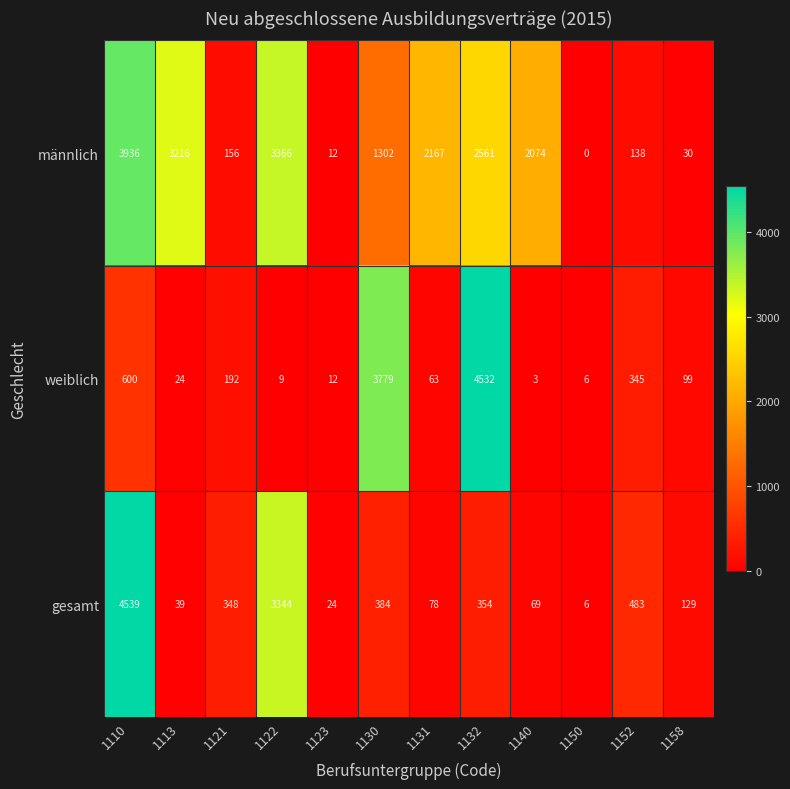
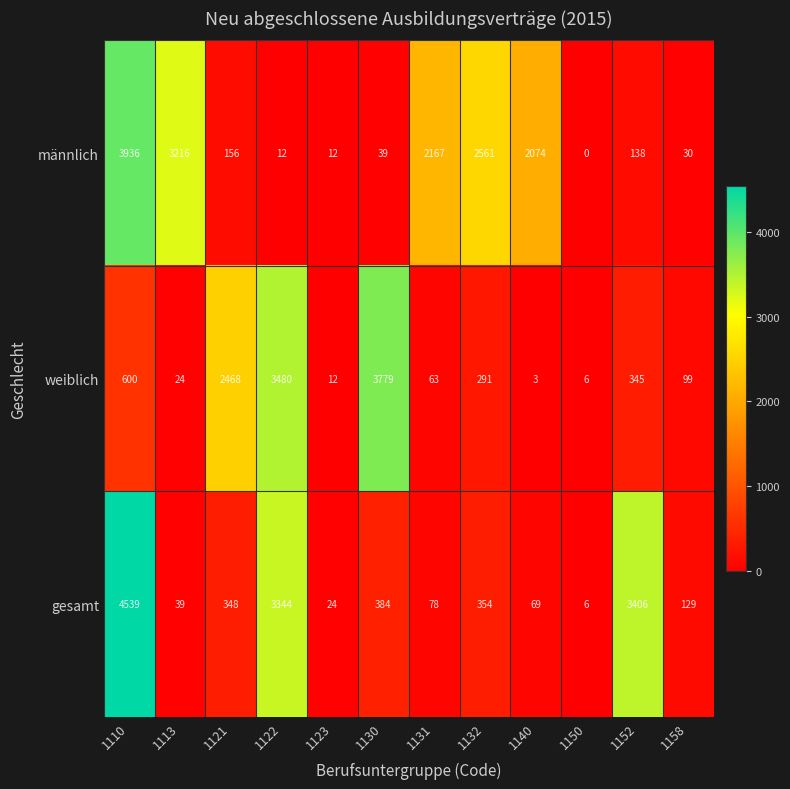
  {
    "männlich": {
      "1110": 3936,
      "1113": 3216,
      "1121": 156,
-     "1122": 3366,
+     "1122": 12,
      "1123": 12,
-     "1130": 1302,
+     "1130": 39,
      "1131": 2167,
      "1132": 2561,
      "1140": 2074,
      "1150": 0,
      "1152": 138,
      "1158": 30
    },
    "weiblich": {
      "1110": 600,
      "1113": 24,
-     "1121": 192,
-     "1122": 9,
+     "1121": 2468,
+     "1122": 3480,
      "1123": 12,
      "1130": 3779,
      "1131": 63,
-     "1132": 4532,
+     "1132": 291,
      "1140": 3,
      "1150": 6,
      "1152": 345,
      "1158": 99
    },
    "gesamt": {
      "1110": 4539,
      "1113": 39,
      "1121": 348,
      "1122": 3344,
      "1123": 24,
      "1130": 384,
      "1131": 78,
      "1132": 354,
      "1140": 69,
      "1150": 6,
-     "1152": 483,
+     "1152": 3406,
      "1158": 129
    }
  }
